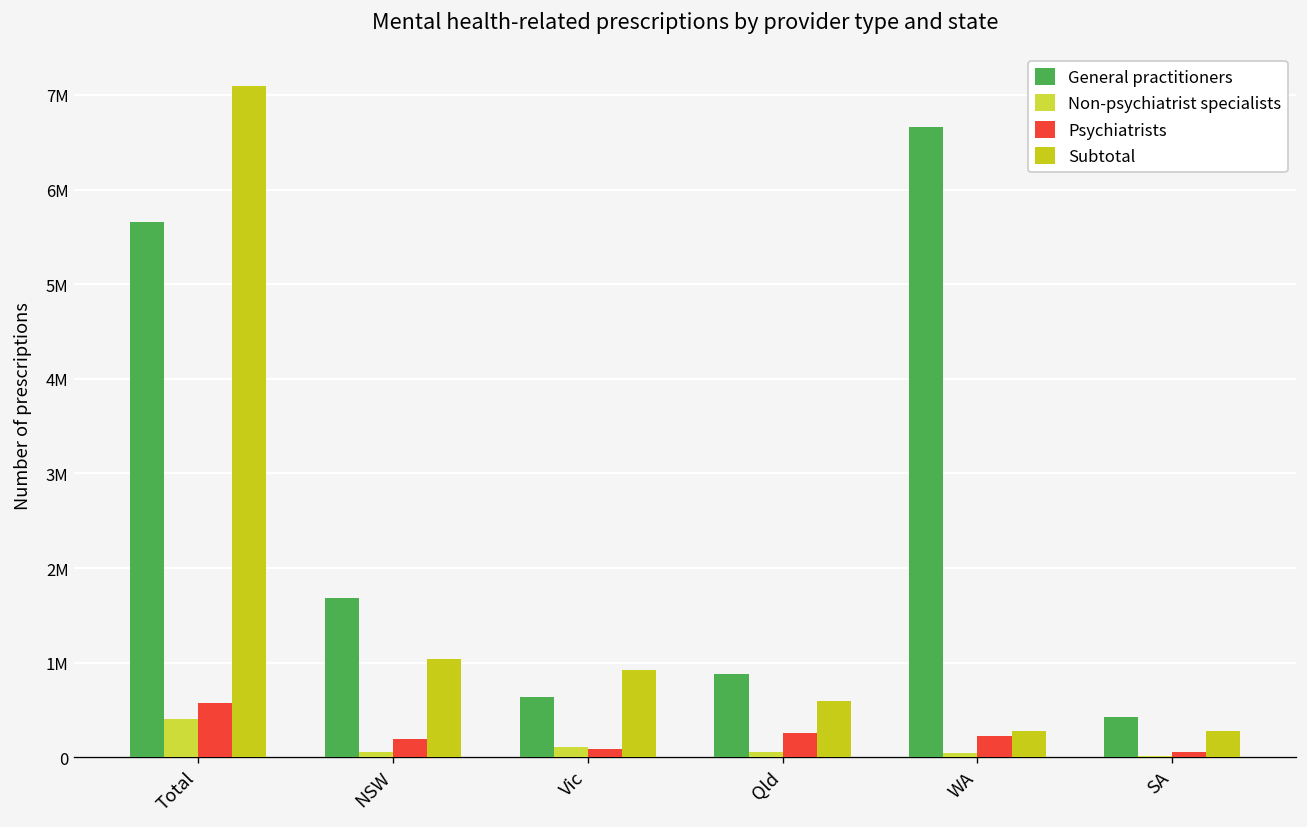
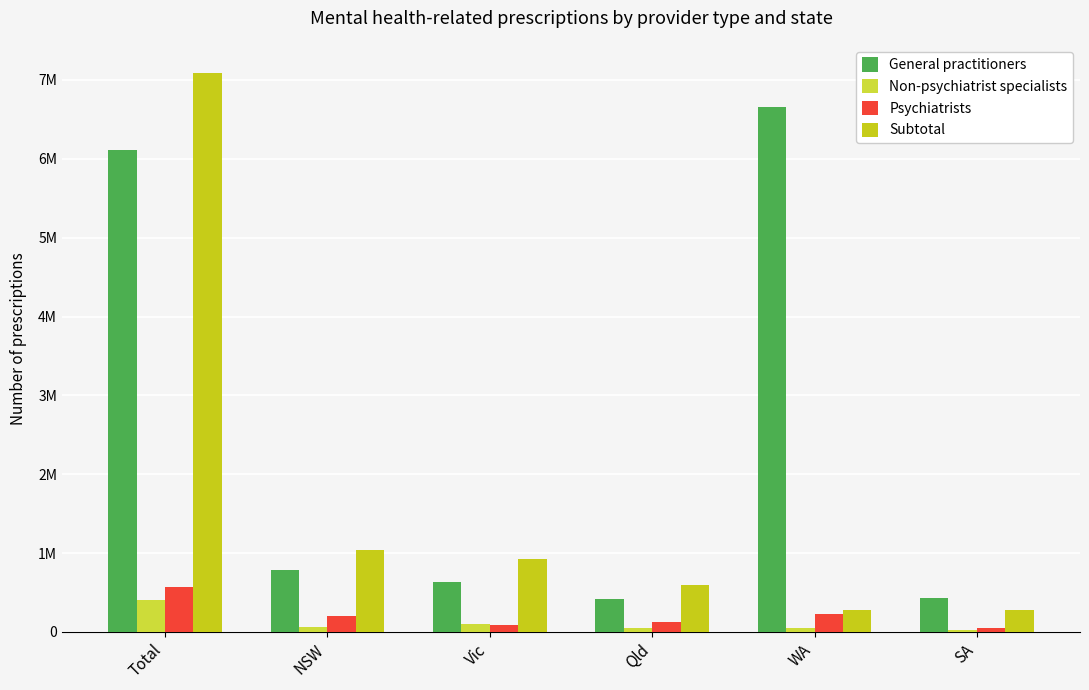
  {
    "General practitioners": {
-     "Total": 5700000,
-     "NSW": 1700000,
+     "Total": 6100000,
+     "NSW": 800000,
      "Vic": 600000,
-     "Qld": 900000,
+     "Qld": 400000,
      "WA": 6700000,
      "SA": 400000
    },
    "Psychiatrists": {
      "Total": 600000,
      "NSW": 200000,
      "Vic": 100000,
-     "Qld": 300000,
+     "Qld": 100000,
      "WA": 200000,
      "SA": 100000
    }
  }
